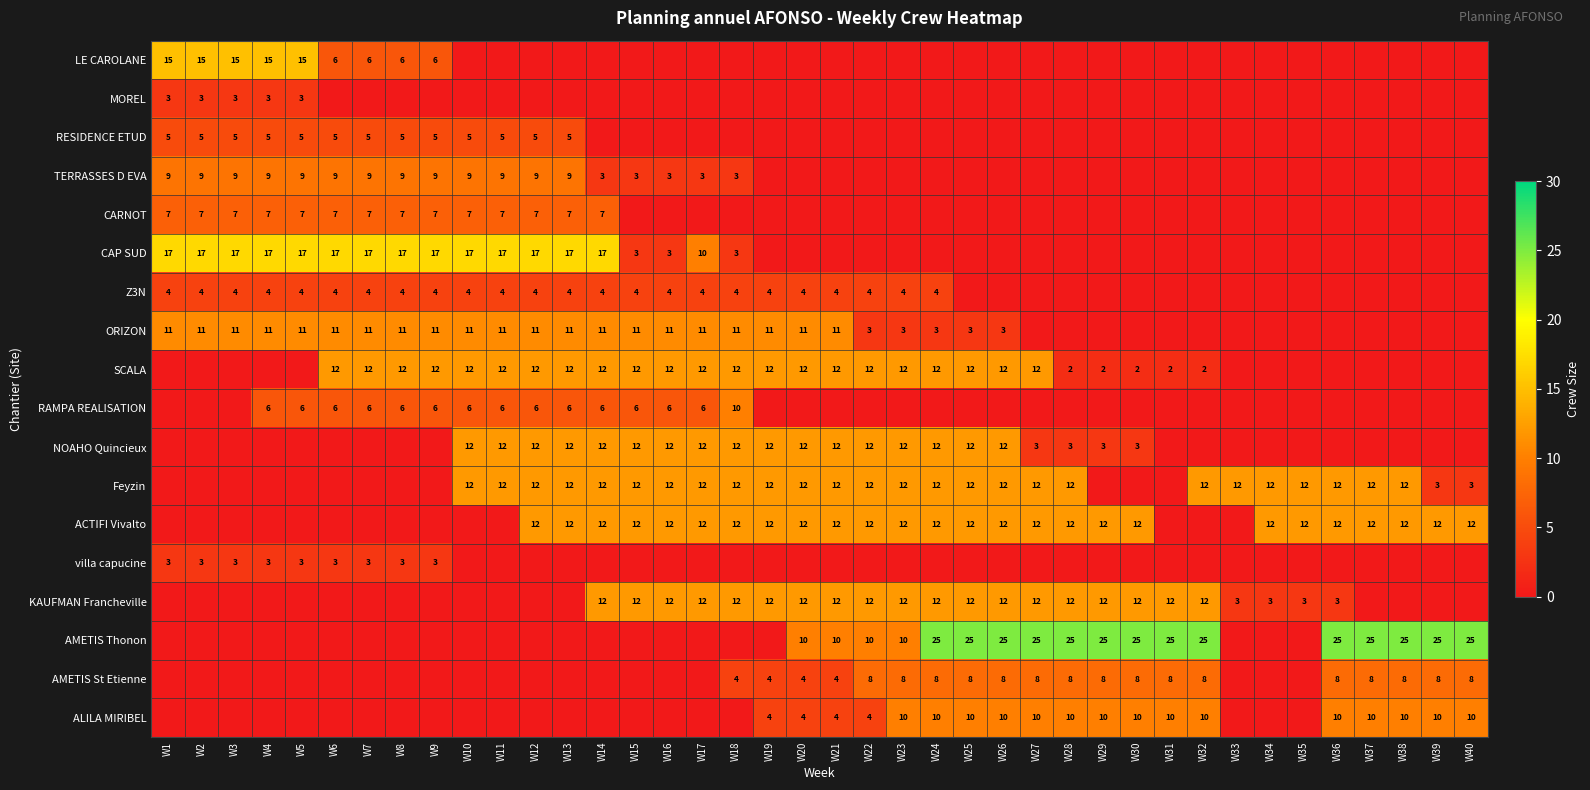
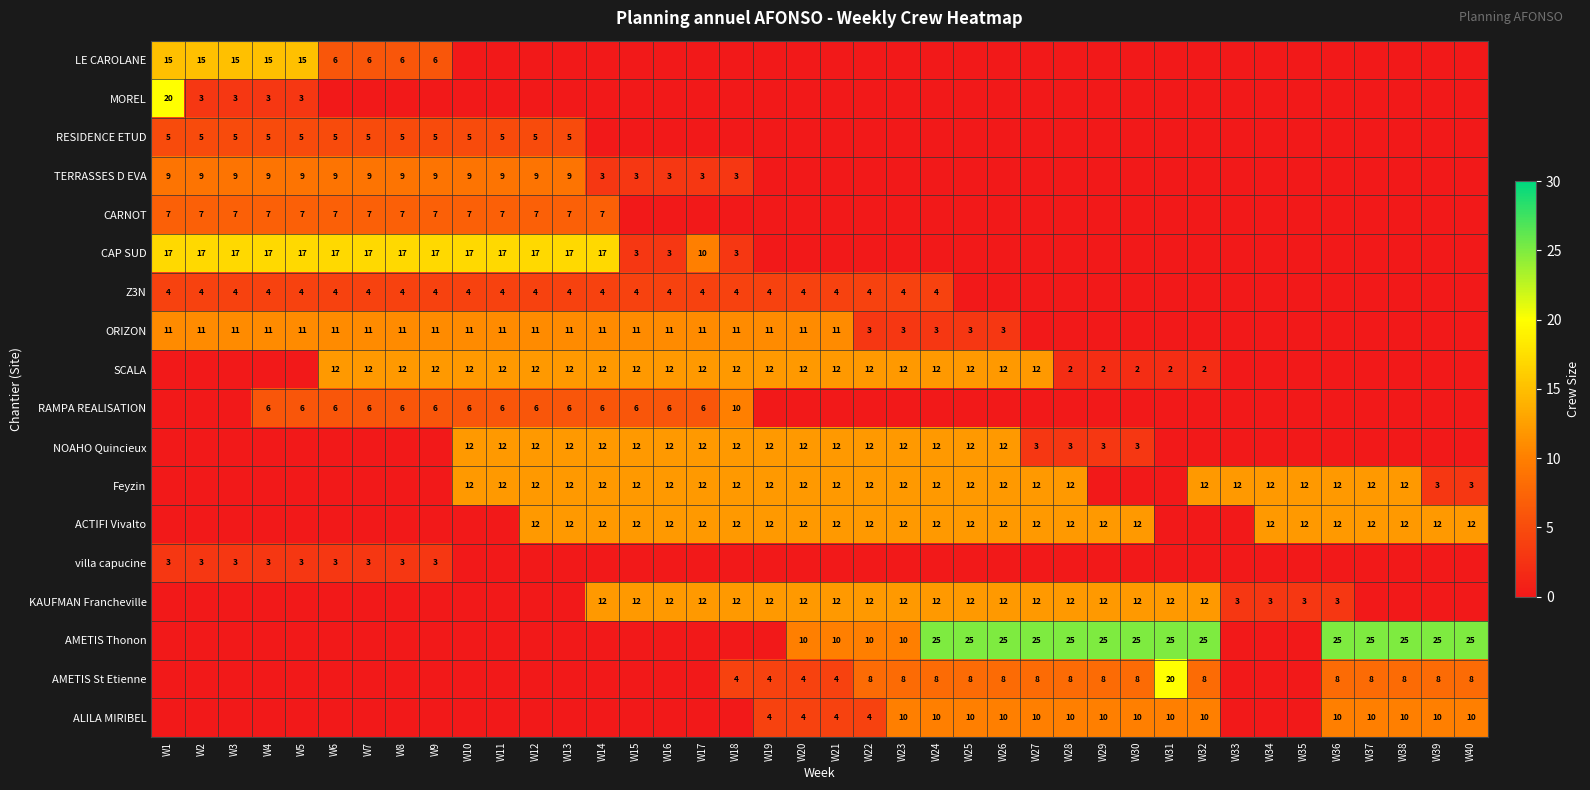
  {
    "MOREL": {
-     "W1": 3,
+     "W1": 20,
      "W2": 3,
      "W3": 3,
      "W4": 3,
      "W5": 3
    },
    "AMETIS St Etienne": {
      "W18": 4,
      "W19": 4,
      "W20": 4,
      "W21": 4,
      "W22": 8,
      "W23": 8,
      "W24": 8,
      "W25": 8,
      "W26": 8,
      "W27": 8,
      "W28": 8,
      "W29": 8,
      "W30": 8,
-     "W31": 8,
+     "W31": 20,
      "W32": 8,
      "W36": 8,
      "W37": 8,
      "W38": 8,
      "W39": 8,
      "W40": 8
    }
  }
